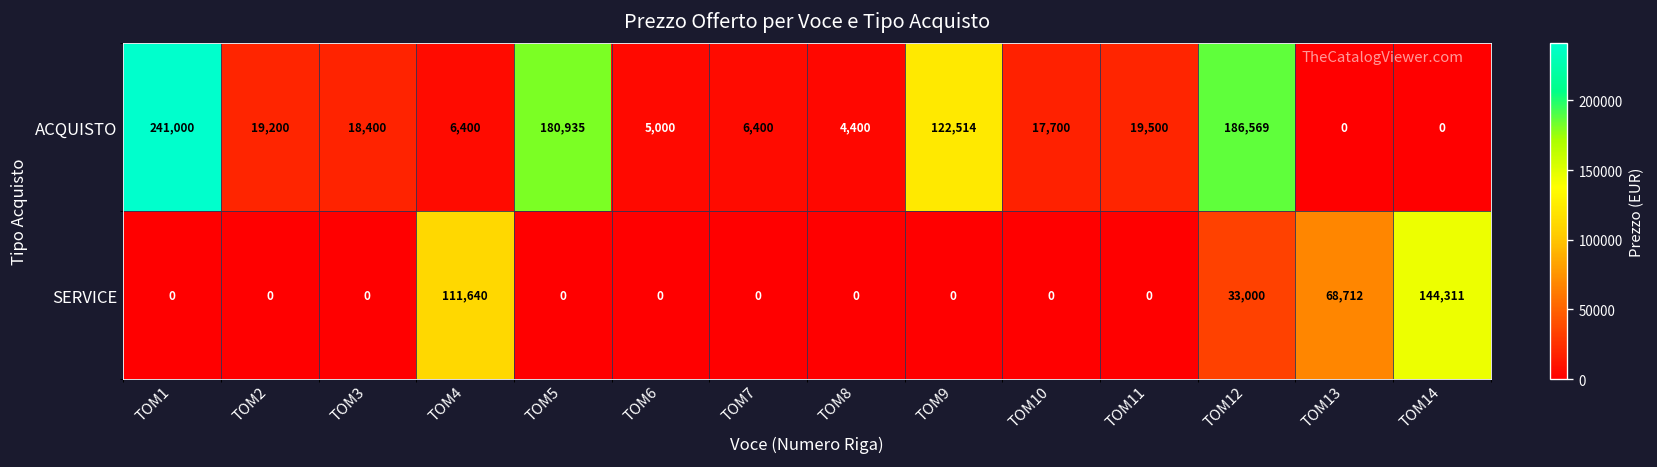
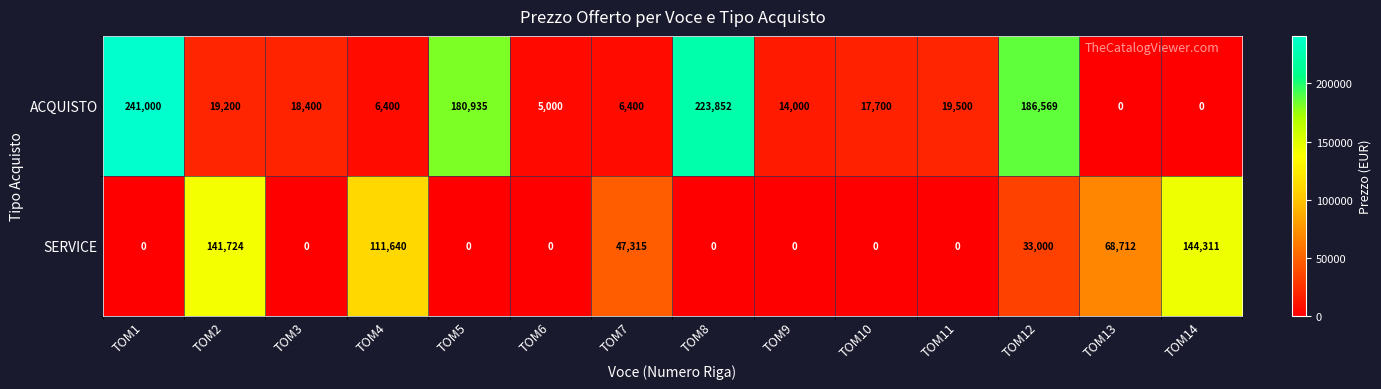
  {
    "ACQUISTO": {
      "TOM1": "241,000",
      "TOM2": "19,200",
      "TOM3": "18,400",
      "TOM4": "6,400",
      "TOM5": "180,935",
      "TOM6": "5,000",
      "TOM7": "6,400",
-     "TOM8": "4,400",
-     "TOM9": "122,514",
+     "TOM8": "223,852",
+     "TOM9": "14,000",
      "TOM10": "17,700",
      "TOM11": "19,500",
      "TOM12": "186,569",
      "TOM14": "0"
    },
    "SERVICE": {
      "TOM1": "0",
-     "TOM2": "0",
+     "TOM2": "141,724",
      "TOM3": "0",
      "TOM4": "111,640",
      "TOM5": "0",
      "TOM6": "0",
-     "TOM7": "0",
+     "TOM7": "47,315",
      "TOM8": "0",
      "TOM9": "0",
      "TOM10": "0",
      "TOM11": "0",
      "TOM12": "33,000",
      "TOM13": "68,712",
      "TOM14": "144,311"
    }
  }
